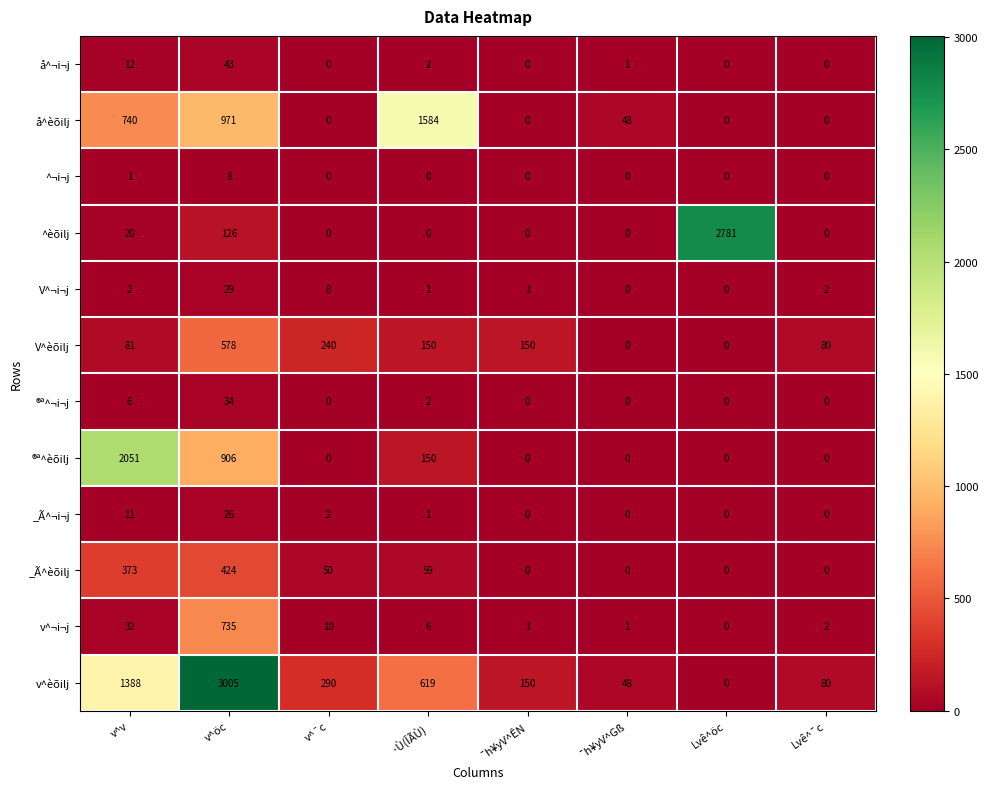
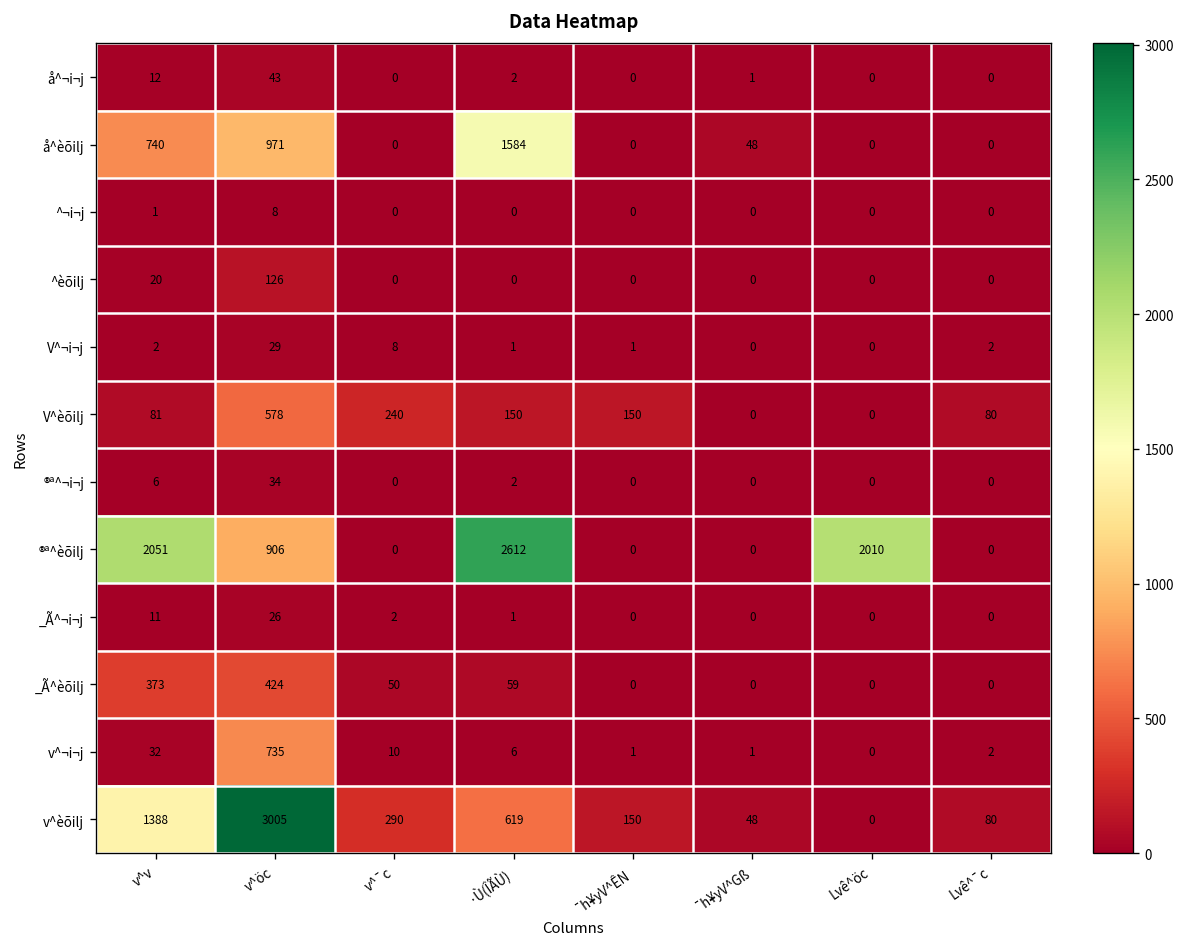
  {
    "å^¬i¬j": {
      "v^v": 12,
      "v^öc": 43,
      "v^¯c": 0,
      "·Ù(ÎÃÙ)": 2,
      "¯h¥yV^ÊN": 0,
      "¯h¥yV^Gß": 1,
      "Lvê^öc": 0,
      "Lvê^¯c": 0
    },
    "å^èõilj": {
      "v^v": 740,
      "v^öc": 971,
      "v^¯c": 0,
      "·Ù(ÎÃÙ)": 1584,
      "¯h¥yV^ÊN": 0,
      "¯h¥yV^Gß": 48,
      "Lvê^öc": 0,
      "Lvê^¯c": 0
    },
    "^¬i¬j": {
      "v^v": 1,
      "v^öc": 8,
      "v^¯c": 0,
      "·Ù(ÎÃÙ)": 0,
      "¯h¥yV^ÊN": 0,
      "¯h¥yV^Gß": 0,
      "Lvê^öc": 0,
      "Lvê^¯c": 0
    },
    "^èõilj": {
      "v^v": 20,
      "v^öc": 126,
      "v^¯c": 0,
      "·Ù(ÎÃÙ)": 0,
      "¯h¥yV^ÊN": 0,
      "¯h¥yV^Gß": 0,
-     "Lvê^öc": 2781,
+     "Lvê^öc": 0,
      "Lvê^¯c": 0
    },
    "V^¬i¬j": {
      "v^v": 2,
      "v^öc": 29,
      "v^¯c": 8,
      "·Ù(ÎÃÙ)": 1,
      "¯h¥yV^ÊN": 1,
      "¯h¥yV^Gß": 0,
      "Lvê^öc": 0,
      "Lvê^¯c": 2
    },
    "V^èõilj": {
      "v^v": 81,
      "v^öc": 578,
      "v^¯c": 240,
      "·Ù(ÎÃÙ)": 150,
      "¯h¥yV^ÊN": 150,
      "¯h¥yV^Gß": 0,
      "Lvê^öc": 0,
      "Lvê^¯c": 80
    },
    "®ª^¬i¬j": {
      "v^v": 6,
      "v^öc": 34,
      "v^¯c": 0,
      "·Ù(ÎÃÙ)": 2,
      "¯h¥yV^ÊN": 0,
      "¯h¥yV^Gß": 0,
      "Lvê^öc": 0,
      "Lvê^¯c": 0
    },
    "®ª^èõilj": {
      "v^v": 2051,
      "v^öc": 906,
      "v^¯c": 0,
-     "·Ù(ÎÃÙ)": 150,
+     "·Ù(ÎÃÙ)": 2612,
      "¯h¥yV^ÊN": 0,
      "¯h¥yV^Gß": 0,
-     "Lvê^öc": 0,
+     "Lvê^öc": 2010,
      "Lvê^¯c": 0
    },
    "_Ã^¬i¬j": {
      "v^v": 11,
      "v^öc": 26,
      "v^¯c": 2,
      "·Ù(ÎÃÙ)": 1,
      "¯h¥yV^ÊN": 0,
      "¯h¥yV^Gß": 0,
      "Lvê^öc": 0,
      "Lvê^¯c": 0
    },
    "_Ã^èõilj": {
      "v^v": 373,
      "v^öc": 424,
      "v^¯c": 50,
      "·Ù(ÎÃÙ)": 59,
      "¯h¥yV^ÊN": 0,
      "¯h¥yV^Gß": 0,
      "Lvê^öc": 0,
      "Lvê^¯c": 0
    },
    "v^¬i¬j": {
      "v^v": 32,
      "v^öc": 735,
      "v^¯c": 10,
      "·Ù(ÎÃÙ)": 6,
      "¯h¥yV^ÊN": 1,
      "¯h¥yV^Gß": 1,
      "Lvê^öc": 0,
      "Lvê^¯c": 2
    },
    "v^èõilj": {
      "v^v": 1388,
      "v^öc": 3005,
      "v^¯c": 290,
      "·Ù(ÎÃÙ)": 619,
      "¯h¥yV^ÊN": 150,
      "¯h¥yV^Gß": 48,
      "Lvê^öc": 0,
      "Lvê^¯c": 80
    }
  }
